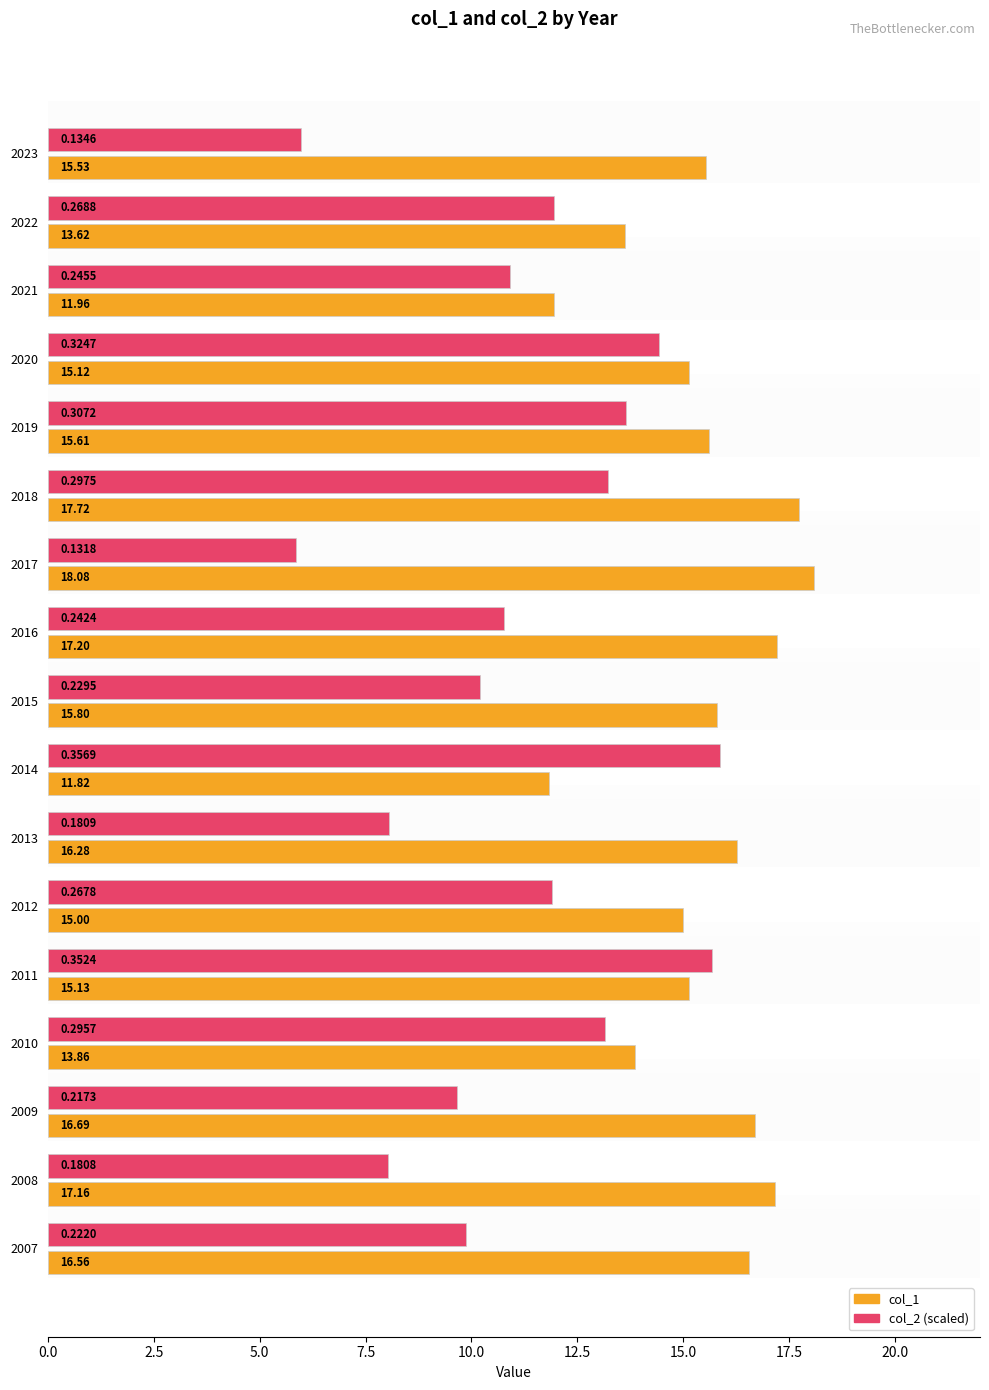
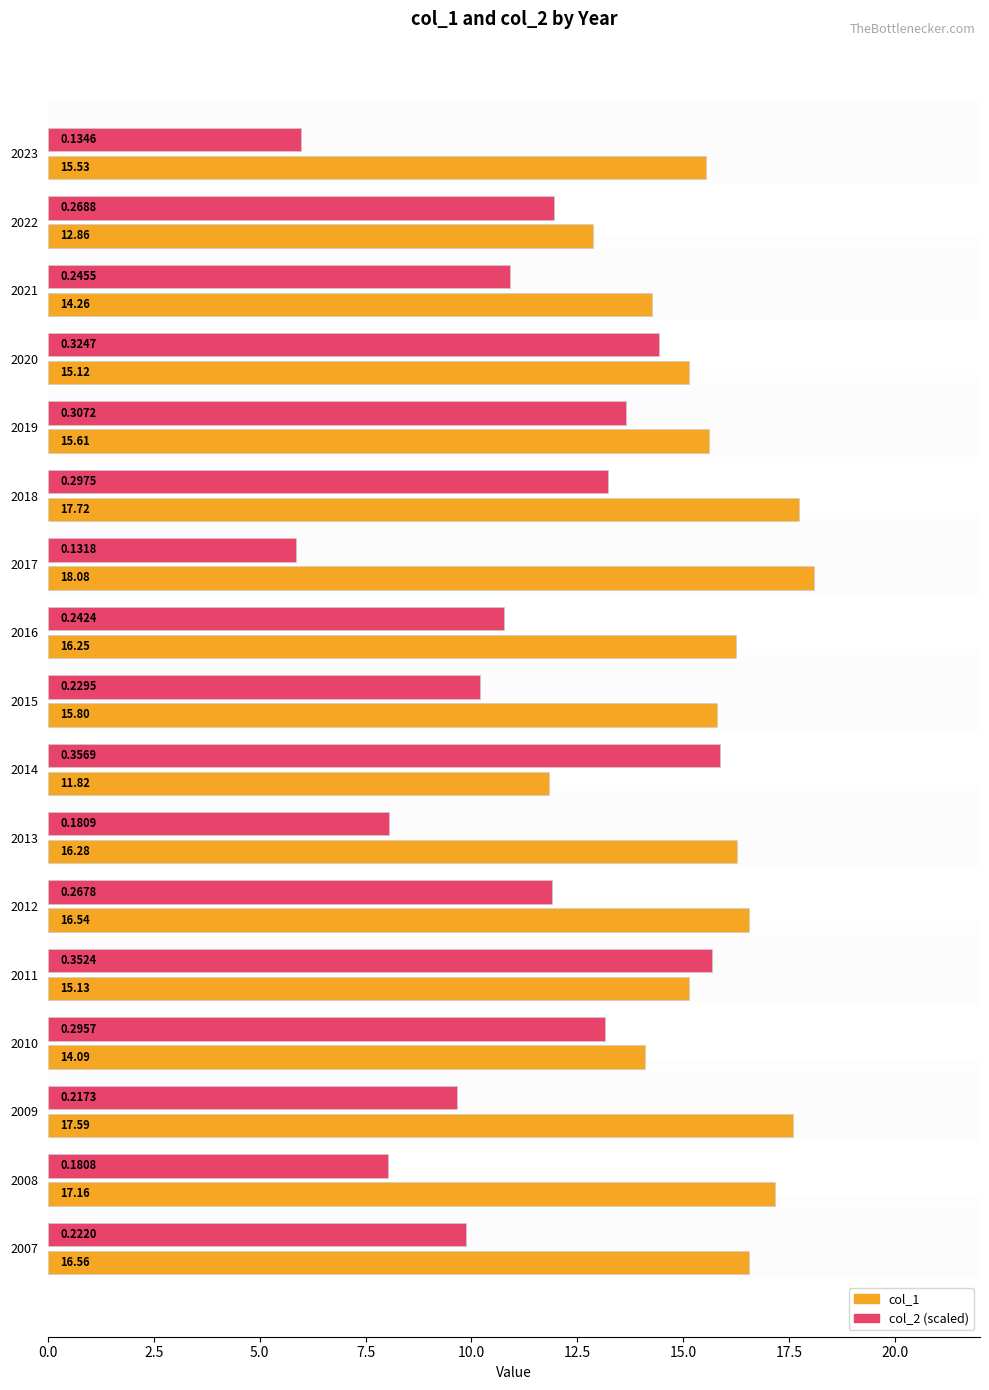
  {
    "col_1": {
      "2023": 15.53,
-     "2022": 13.62,
-     "2021": 11.96,
+     "2022": 12.86,
+     "2021": 14.26,
      "2020": 15.12,
      "2019": 15.61,
      "2018": 17.72,
      "2017": 18.08,
-     "2016": 17.20,
+     "2016": 16.25,
      "2015": 15.80,
      "2014": 11.82,
      "2013": 16.28,
-     "2012": 15.00,
+     "2012": 16.54,
      "2011": 15.13,
-     "2010": 13.86,
-     "2009": 16.69,
+     "2010": 14.09,
+     "2009": 17.59,
      "2008": 17.16,
      "2007": 16.56
    }
  }
